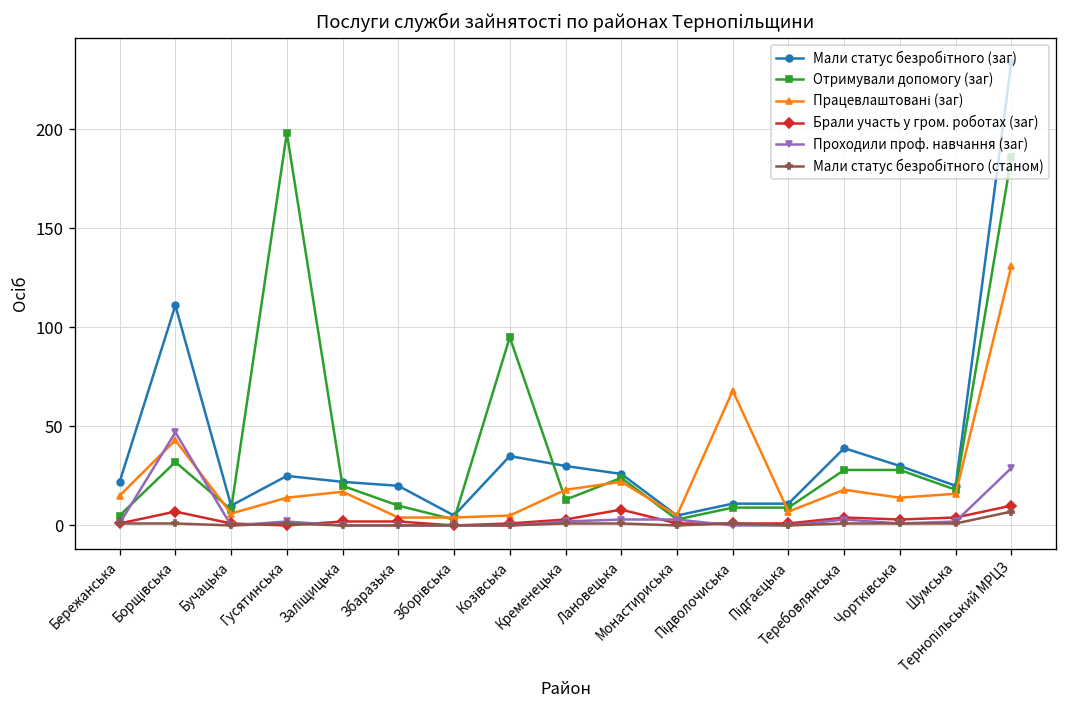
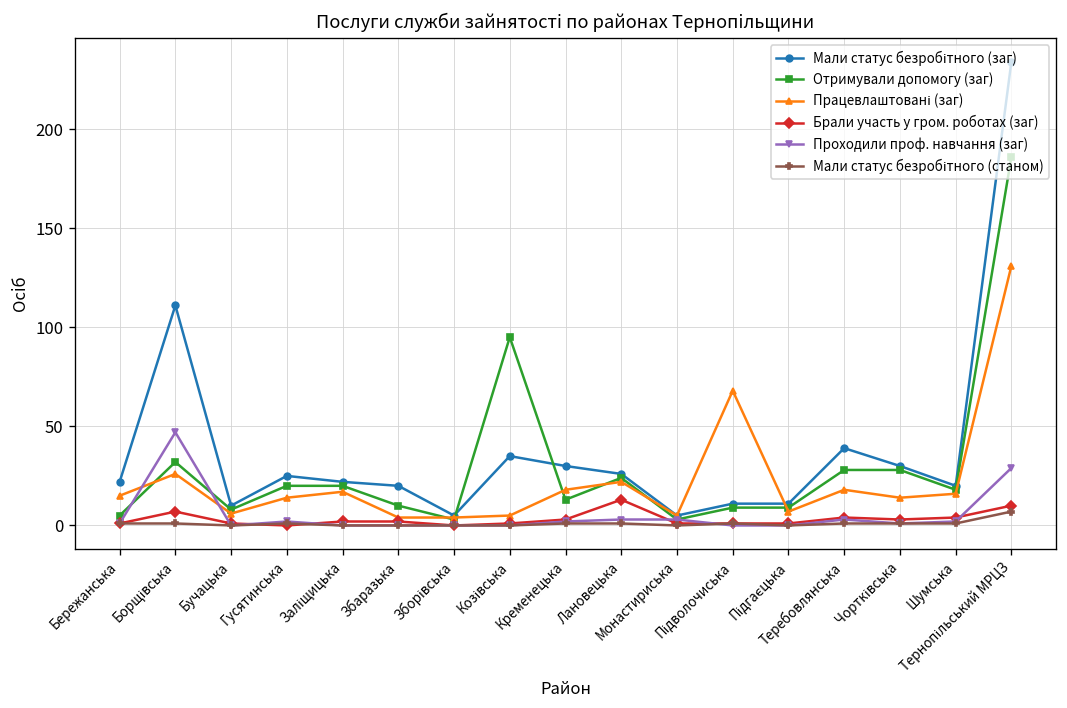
  {
    "Мали статус безробітного (заг)": {
      "Бережанська": 22,
      "Борщівська": 111,
      "Бучацька": 10,
      "Гусятинська": 25,
      "Заліщицька": 22,
      "Збаразька": 20,
      "Козівська": 35,
      "Кременецька": 30,
      "Лановецька": 26,
      "Підволочиська": 11,
      "Підгаєцька": 11,
      "Теребовлянська": 39,
      "Чортківська": 30,
      "Шумська": 20
    },
    "Отримували допомогу (заг)": {
      "Бережанська": 5,
      "Борщівська": 32,
      "Бучацька": 8,
-     "Гусятинська": 198,
+     "Гусятинська": 20,
      "Заліщицька": 20,
      "Збаразька": 10,
      "Козівська": 95,
      "Кременецька": 13,
      "Лановецька": 24,
      "Підволочиська": 9,
      "Підгаєцька": 9,
      "Теребовлянська": 28,
      "Чортківська": 28,
      "Шумська": 18
    },
    "Працевлаштовані (заг)": {
      "Бережанська": 15,
-     "Борщівська": 43,
+     "Борщівська": 26,
      "Бучацька": 6,
      "Гусятинська": 14,
      "Заліщицька": 17,
      "Збаразька": 4,
      "Козівська": 5,
      "Кременецька": 18,
      "Лановецька": 22,
      "Підволочиська": 68,
      "Підгаєцька": 7,
      "Теребовлянська": 18,
      "Чортківська": 14,
      "Шумська": 16,
      "Тернопільський МРЦЗ": 131
    },
    "Брали участь у гром. роботах (заг)": {
      "Борщівська": 7,
      "Заліщицька": 2,
      "Збаразька": 2,
-     "Лановецька": 8,
+     "Лановецька": 13,
      "Чортківська": 3,
      "Шумська": 4,
      "Тернопільський МРЦЗ": 10
    },
    "Проходили проф. навчання (заг)": {
      "Борщівська": 47,
      "Лановецька": 3,
      "Тернопільський МРЦЗ": 29
    },
    "Мали статус безробітного (станом)": {
      "Борщівська": 1,
      "Лановецька": 1,
      "Теребовлянська": 1,
      "Тернопільський МРЦЗ": 7
    }
  }
